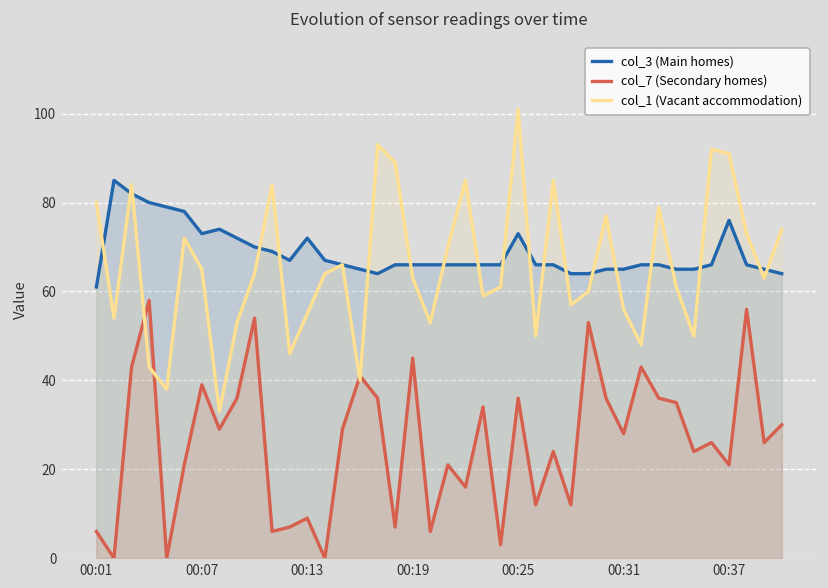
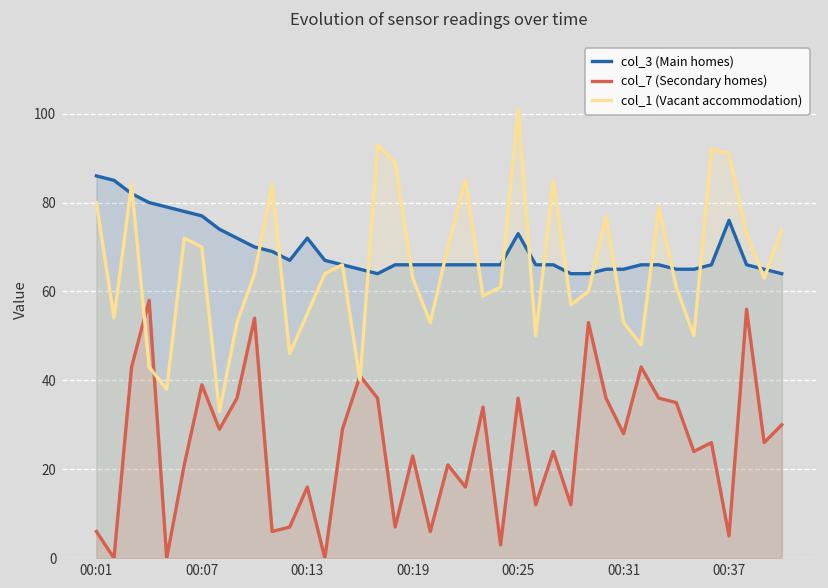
  {
    "col_3 (Main homes)": {
-     "00:01": 61,
-     "00:07": 73,
+     "00:01": 86,
+     "00:07": 77,
      "00:13": 72,
      "00:19": 66,
      "00:25": 73,
      "00:31": 65,
      "00:37": 76
    },
    "col_7 (Secondary homes)": {
      "00:01": 6,
      "00:07": 39,
-     "00:13": 9,
-     "00:19": 45,
+     "00:13": 16,
+     "00:19": 23,
      "00:25": 36,
      "00:31": 28,
-     "00:37": 21
+     "00:37": 5
    },
    "col_1 (Vacant accommodation)": {
      "00:01": 80,
-     "00:07": 65,
+     "00:07": 70,
      "00:13": 55,
      "00:19": 63,
      "00:25": 101,
-     "00:31": 56,
+     "00:31": 53,
      "00:37": 91
    }
  }
